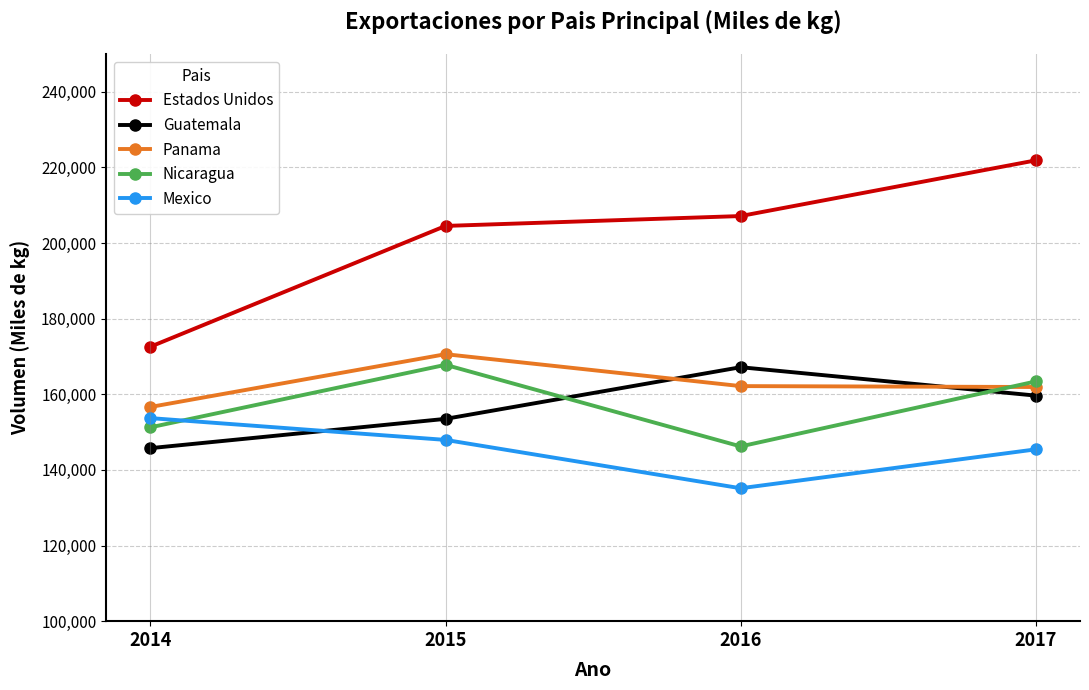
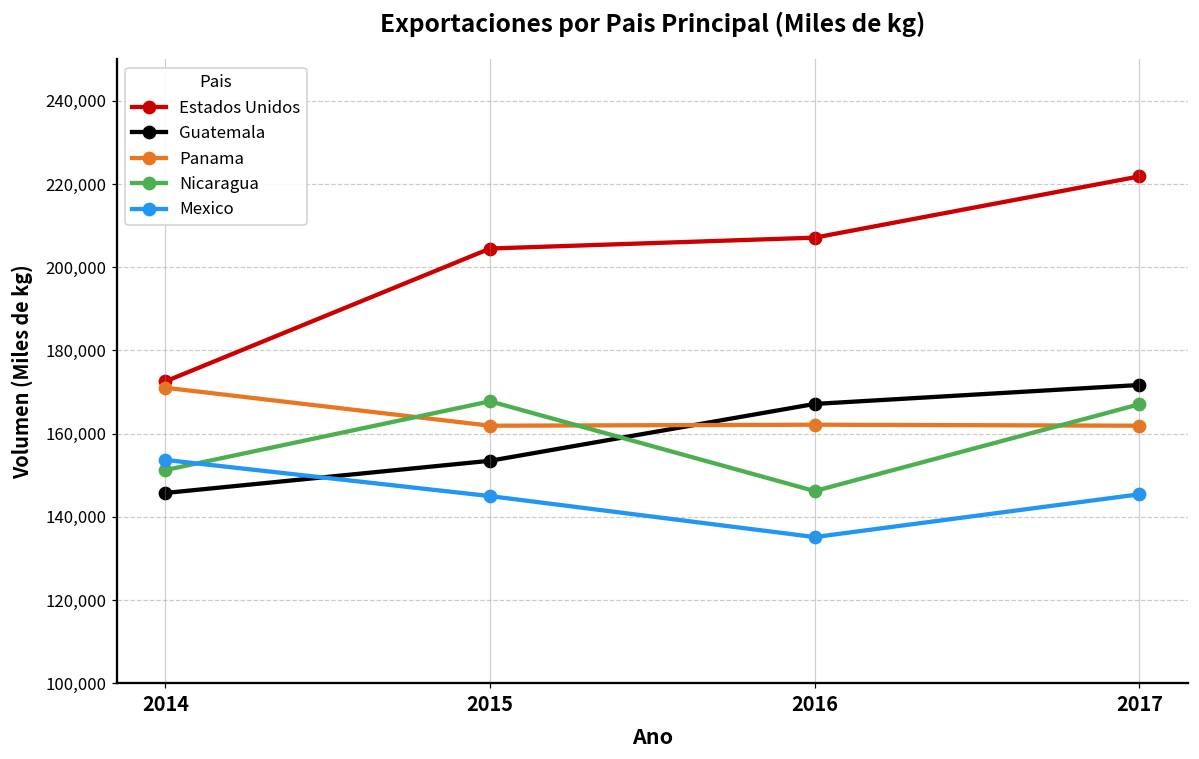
  {
    "Estados Unidos": {
      "2014": "173,000",
      "2015": "205,000",
      "2016": "207,000",
      "2017": "222,000"
    },
    "Guatemala": {
      "2014": "146,000",
      "2015": "153,000",
      "2016": "167,000",
-     "2017": "160,000"
+     "2017": "172,000"
    },
    "Panama": {
-     "2014": "157,000",
-     "2015": "171,000",
+     "2014": "171,000",
+     "2015": "162,000",
      "2016": "162,000",
      "2017": "162,000"
    },
    "Nicaragua": {
      "2014": "151,000",
      "2015": "168,000",
      "2016": "146,000",
-     "2017": "163,000"
+     "2017": "167,000"
    },
    "Mexico": {
      "2014": "154,000",
-     "2015": "148,000",
+     "2015": "145,000",
      "2016": "135,000",
      "2017": "145,000"
    }
  }
